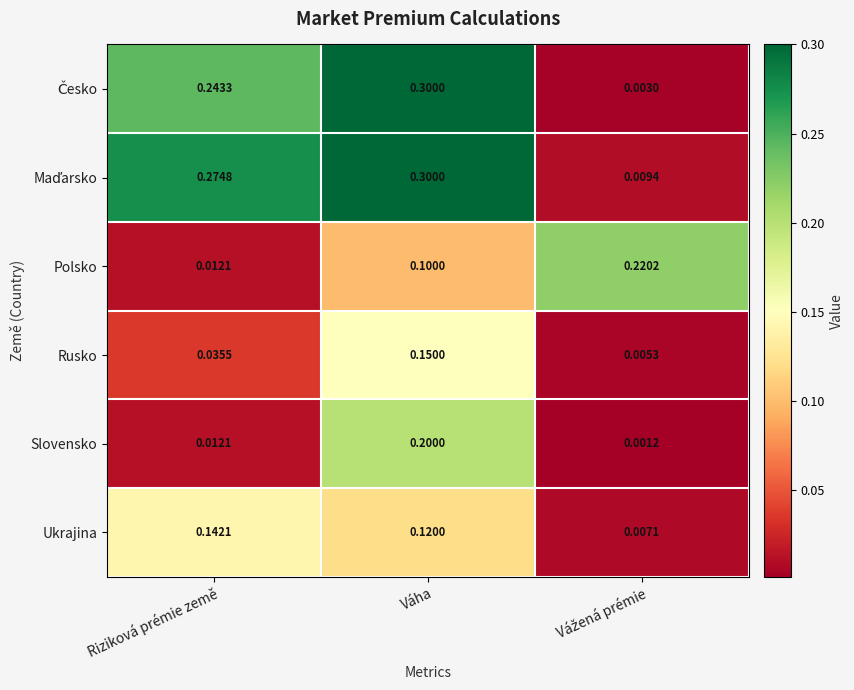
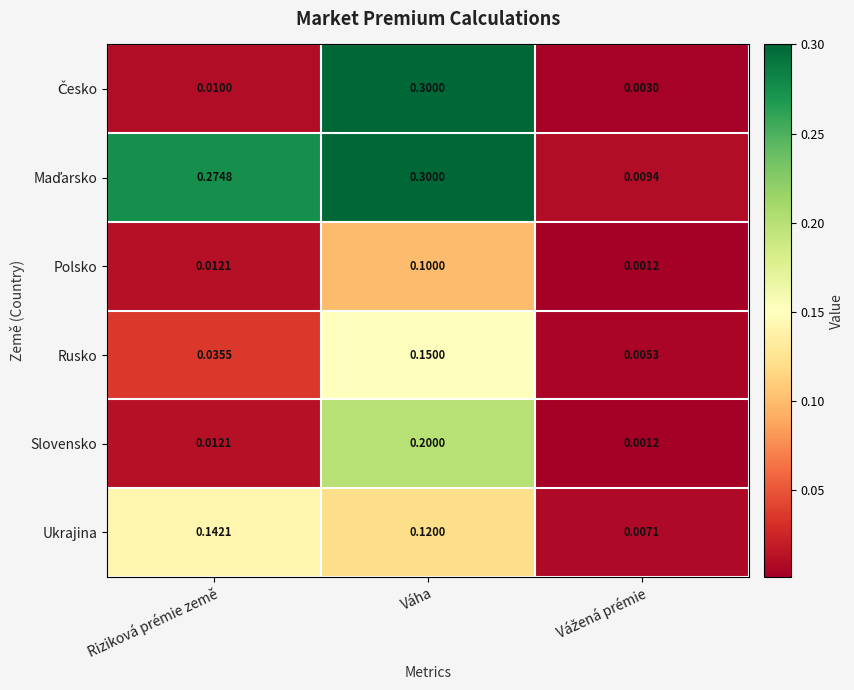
  {
    "Česko": {
-     "Riziková prémie země": 0.2433,
+     "Riziková prémie země": 0.0100,
      "Váha": 0.3000,
      "Vážená prémie": 0.0030
    },
    "Maďarsko": {
      "Riziková prémie země": 0.2748,
      "Váha": 0.3000,
      "Vážená prémie": 0.0094
    },
    "Polsko": {
      "Riziková prémie země": 0.0121,
      "Váha": 0.1000,
-     "Vážená prémie": 0.2202
+     "Vážená prémie": 0.0012
    },
    "Rusko": {
      "Riziková prémie země": 0.0355,
      "Váha": 0.1500,
      "Vážená prémie": 0.0053
    },
    "Slovensko": {
      "Riziková prémie země": 0.0121,
      "Váha": 0.2000,
      "Vážená prémie": 0.0012
    },
    "Ukrajina": {
      "Riziková prémie země": 0.1421,
      "Váha": 0.1200,
      "Vážená prémie": 0.0071
    }
  }
